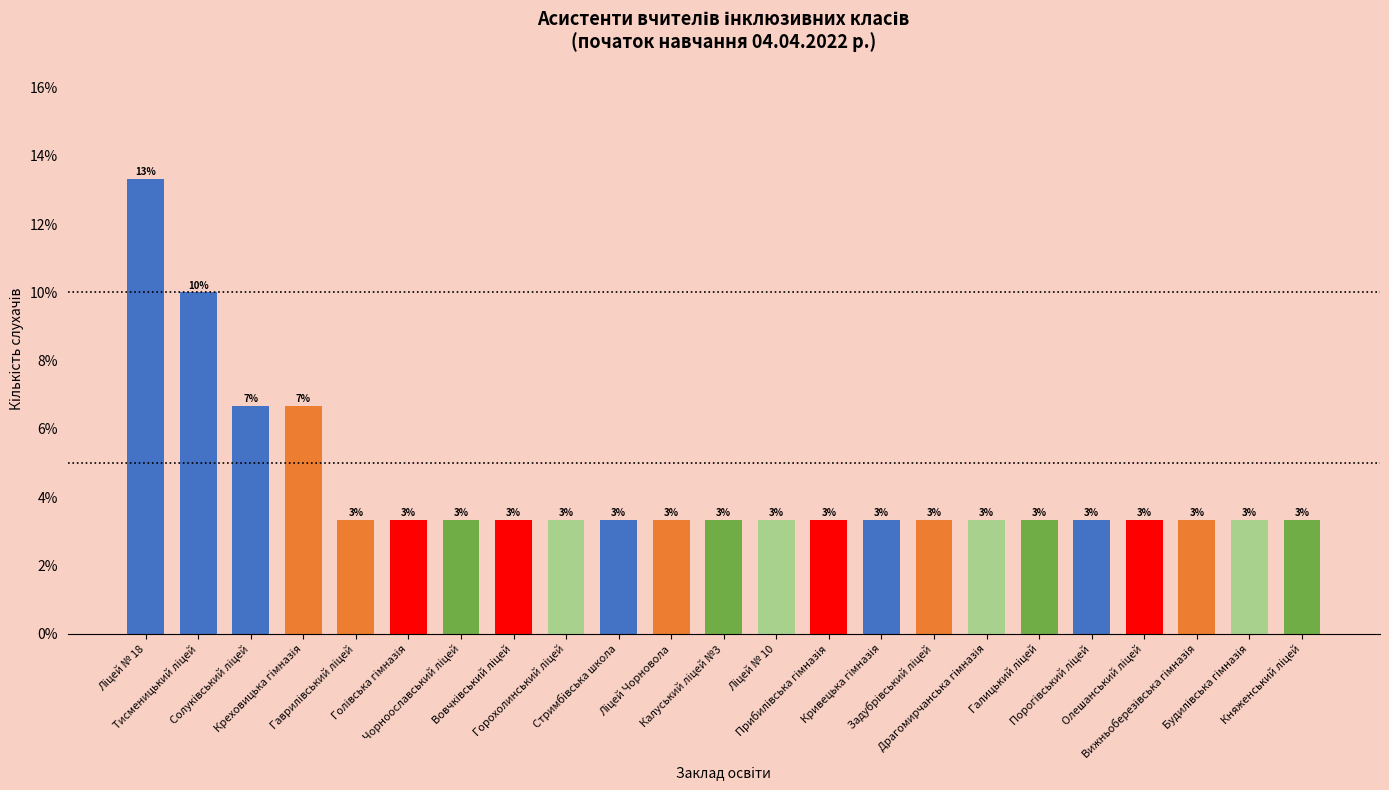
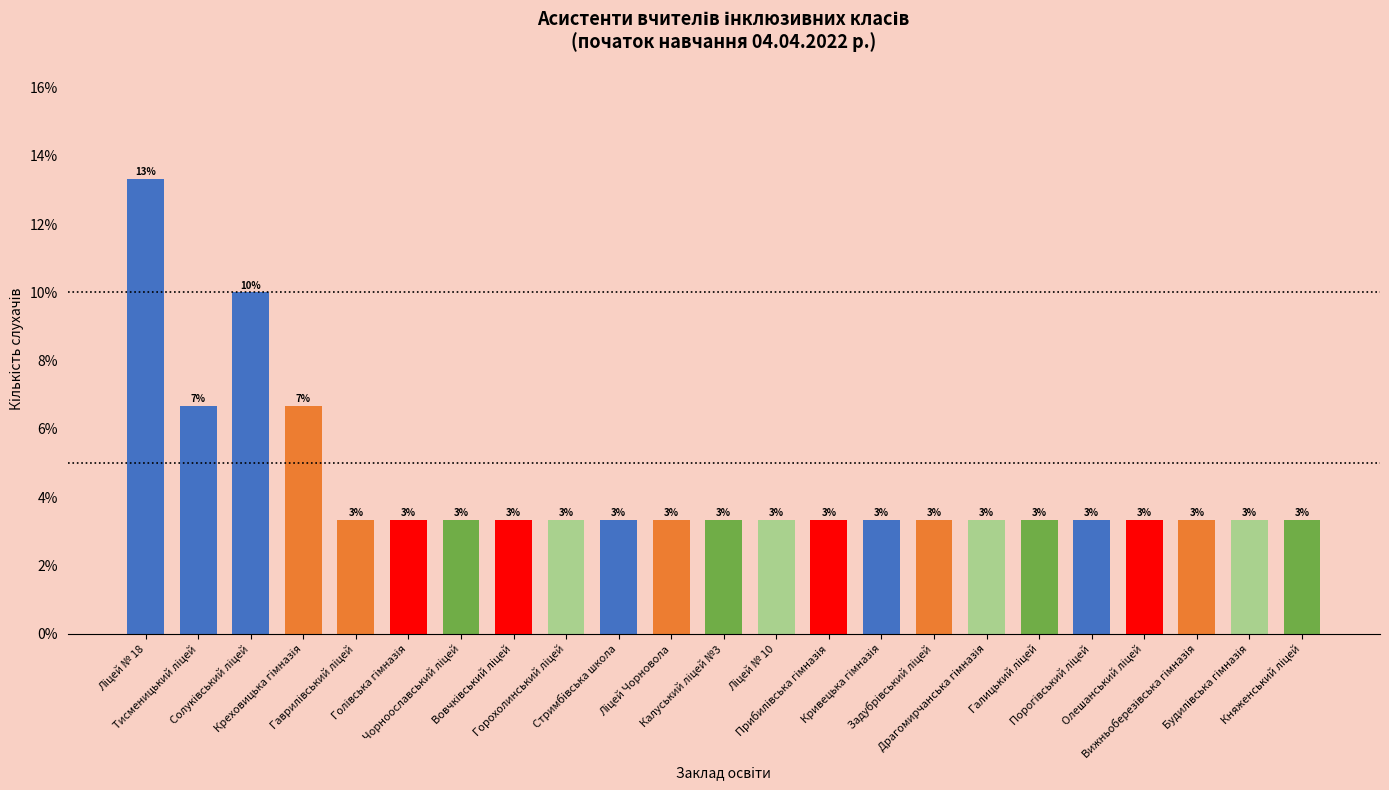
  {
    "Ліцей № 18": "13%",
-   "Тисменицький ліцей": "10%",
-   "Солуківський ліцей": "7%",
+   "Тисменицький ліцей": "7%",
+   "Солуківський ліцей": "10%",
    "Креховицька гімназія": "7%",
    "Гаврилівський ліцей": "3%",
    "Голівська гімназія": "3%",
    "Чорноославський ліцей": "3%",
    "Вовчківський ліцей": "3%",
    "Горохолинський ліцей": "3%",
    "Стримбівська школа": "3%",
    "Ліцей Чорновола": "3%",
    "Калуський ліцей №3": "3%",
    "Ліцей № 10": "3%",
    "Прибилівська гімназія": "3%",
    "Кривецька гімназія": "3%",
    "Задубрівський ліцей": "3%",
    "Драгомирчанська гімназія": "3%",
    "Галицький ліцей": "3%",
    "Порогівський ліцей": "3%",
    "Олешанський ліцей": "3%",
    "Вижньоберезівська гімназія": "3%",
    "Будилівська гімназія": "3%",
    "Княженський ліцей": "3%"
  }
